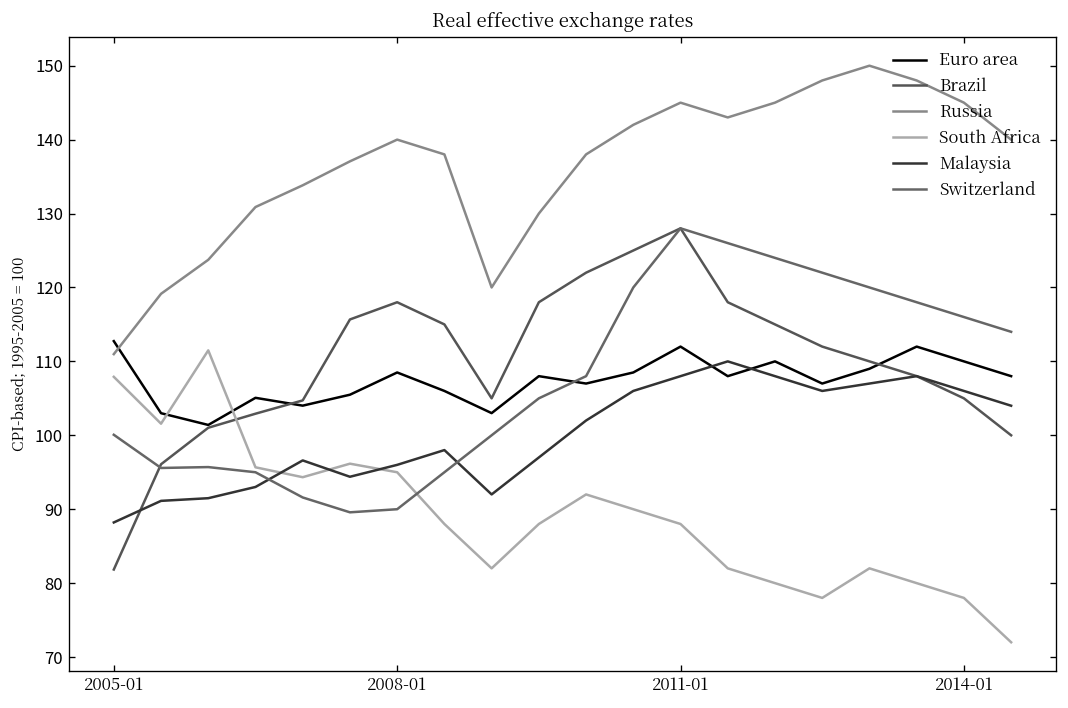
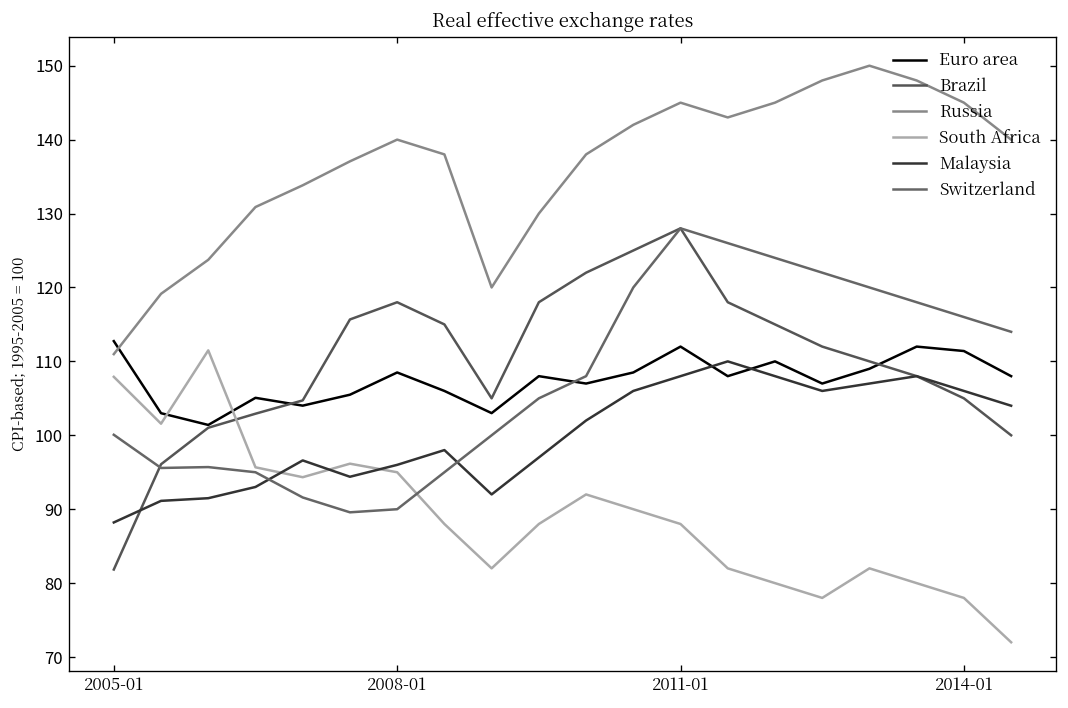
  {
    "Euro area": {
      "2005-01": 113,
      "2008-01": 109,
      "2011-01": 112,
-     "2014-01": 110
+     "2014-01": 111
    }
  }
